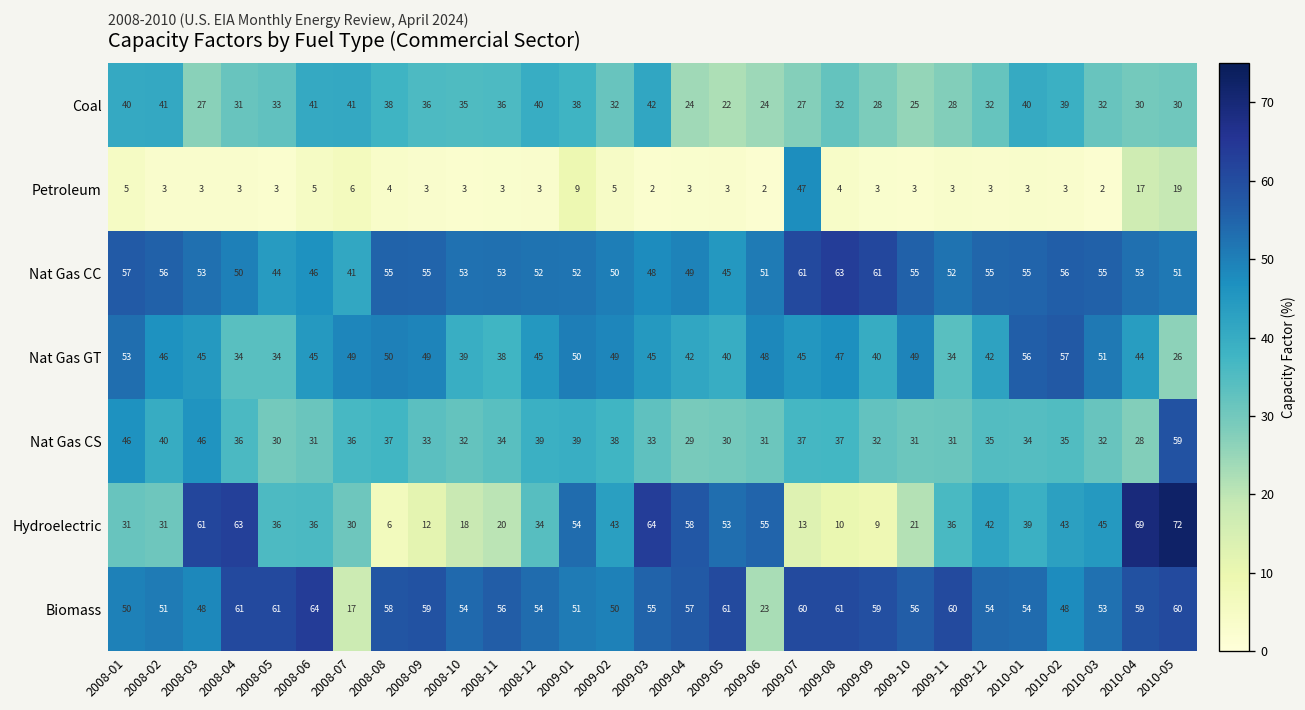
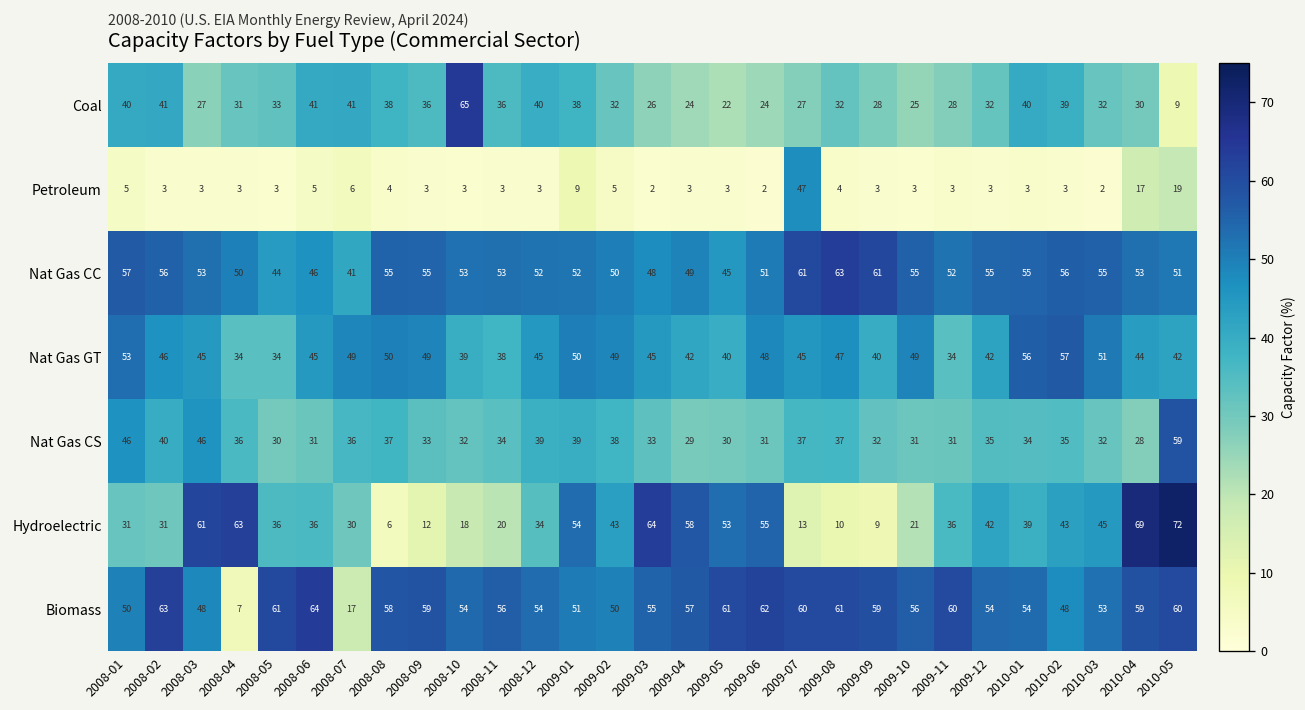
  {
    "Coal": {
      "2008-01": 40,
      "2008-02": 41,
      "2008-03": 27,
      "2008-04": 31,
      "2008-05": 33,
      "2008-06": 41,
      "2008-07": 41,
      "2008-08": 38,
      "2008-09": 36,
-     "2008-10": 35,
+     "2008-10": 65,
      "2008-11": 36,
      "2008-12": 40,
      "2009-01": 38,
      "2009-02": 32,
-     "2009-03": 42,
+     "2009-03": 26,
      "2009-04": 24,
      "2009-05": 22,
      "2009-06": 24,
      "2009-07": 27,
      "2009-08": 32,
      "2009-09": 28,
      "2009-10": 25,
      "2009-11": 28,
      "2009-12": 32,
      "2010-01": 40,
      "2010-02": 39,
      "2010-03": 32,
      "2010-04": 30,
-     "2010-05": 30
+     "2010-05": 9
    },
    "Nat Gas GT": {
      "2008-01": 53,
      "2008-02": 46,
      "2008-03": 45,
      "2008-04": 34,
      "2008-05": 34,
      "2008-06": 45,
      "2008-07": 49,
      "2008-08": 50,
      "2008-09": 49,
      "2008-10": 39,
      "2008-11": 38,
      "2008-12": 45,
      "2009-01": 50,
      "2009-02": 49,
      "2009-03": 45,
      "2009-04": 42,
      "2009-05": 40,
      "2009-06": 48,
      "2009-07": 45,
      "2009-08": 47,
      "2009-09": 40,
      "2009-10": 49,
      "2009-11": 34,
      "2009-12": 42,
      "2010-01": 56,
      "2010-02": 57,
      "2010-03": 51,
      "2010-04": 44,
-     "2010-05": 26
+     "2010-05": 42
    },
    "Biomass": {
      "2008-01": 50,
-     "2008-02": 51,
+     "2008-02": 63,
      "2008-03": 48,
-     "2008-04": 61,
+     "2008-04": 7,
      "2008-05": 61,
      "2008-06": 64,
      "2008-07": 17,
      "2008-08": 58,
      "2008-09": 59,
      "2008-10": 54,
      "2008-11": 56,
      "2008-12": 54,
      "2009-01": 51,
      "2009-02": 50,
      "2009-03": 55,
      "2009-04": 57,
      "2009-05": 61,
-     "2009-06": 23,
+     "2009-06": 62,
      "2009-07": 60,
      "2009-08": 61,
      "2009-09": 59,
      "2009-10": 56,
      "2009-11": 60,
      "2009-12": 54,
      "2010-01": 54,
      "2010-02": 48,
      "2010-03": 53,
      "2010-04": 59,
      "2010-05": 60
    }
  }
